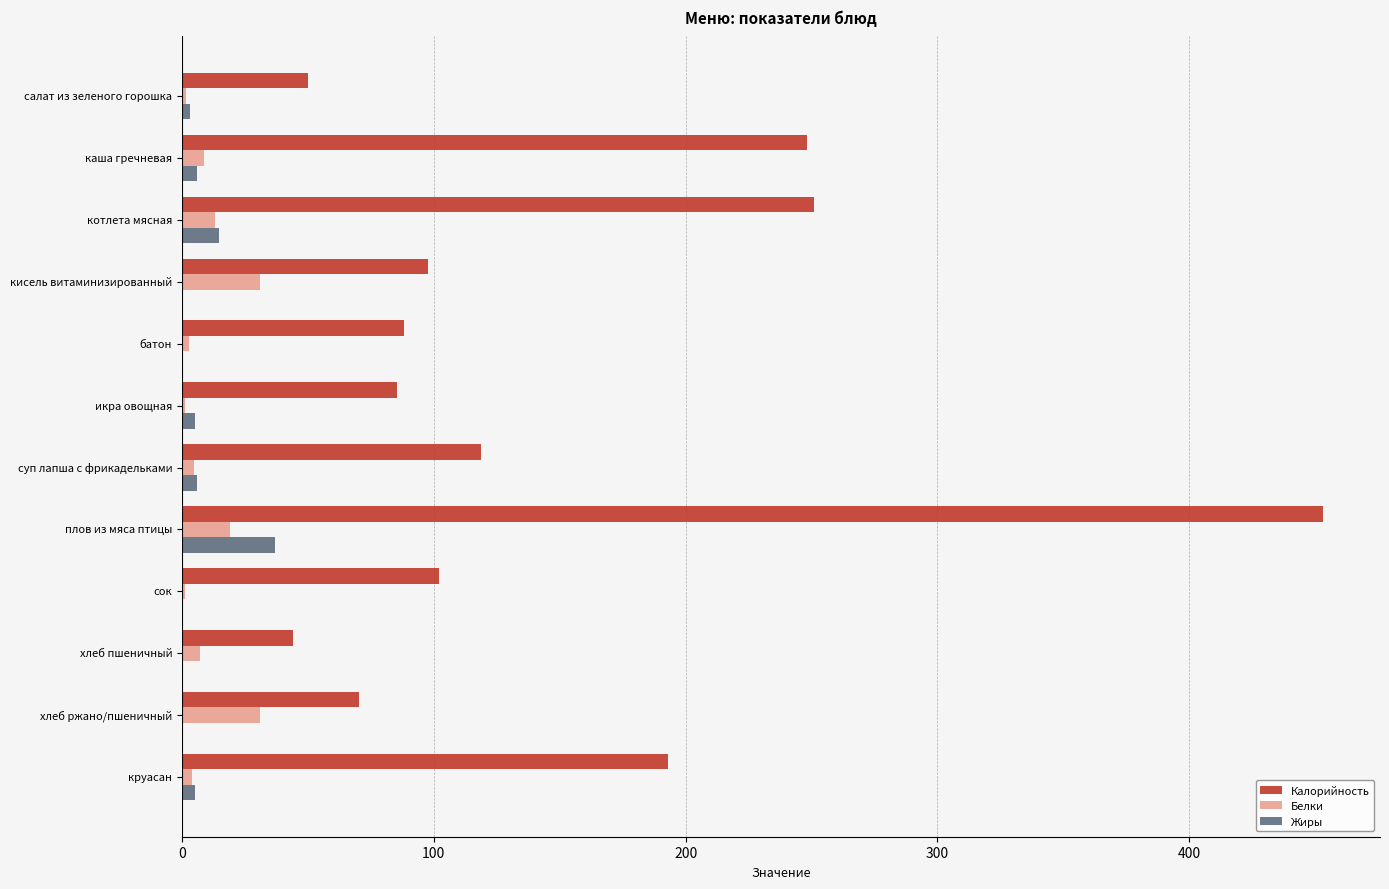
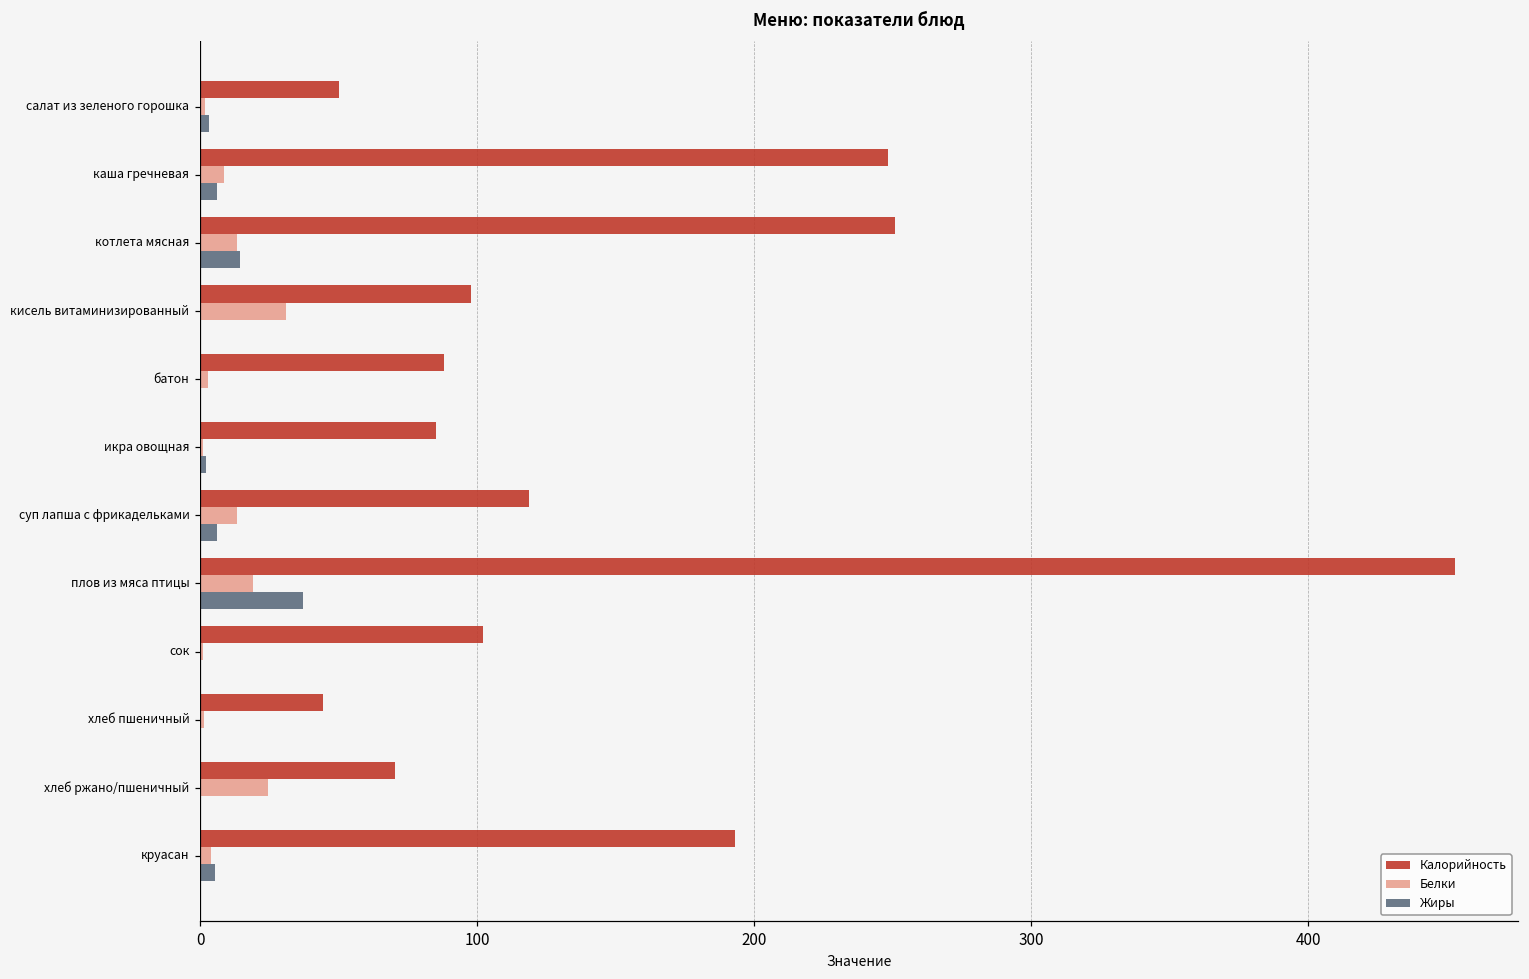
  {
    "Калорийность": {
      "салат из зеленого горошка": 50,
      "каша гречневая": 248,
      "котлета мясная": 251,
      "кисель витаминизированный": 98,
      "батон": 88,
      "икра овощная": 85,
      "суп лапша с фрикадельками": 119,
      "плов из мяса птицы": 453,
      "сок": 102,
      "хлеб пшеничный": 44,
      "хлеб ржано/пшеничный": 70,
      "круасан": 193
    },
    "Белки": {
      "салат из зеленого горошка": 2,
      "каша гречневая": 9,
      "котлета мясная": 13,
      "кисель витаминизированный": 31,
      "батон": 3,
      "икра овощная": 1,
-     "суп лапша с фрикадельками": 5,
+     "суп лапша с фрикадельками": 13,
      "плов из мяса птицы": 19,
      "сок": 1,
-     "хлеб пшеничный": 7,
-     "хлеб ржано/пшеничный": 31,
+     "хлеб пшеничный": 2,
+     "хлеб ржано/пшеничный": 25,
      "круасан": 4
    },
    "Жиры": {
      "салат из зеленого горошка": 3,
      "каша гречневая": 6,
      "котлета мясная": 15,
      "кисель витаминизированный": 0,
-     "икра овощная": 5,
+     "икра овощная": 2,
      "суп лапша с фрикадельками": 6,
      "плов из мяса птицы": 37,
      "круасан": 5
    }
  }
